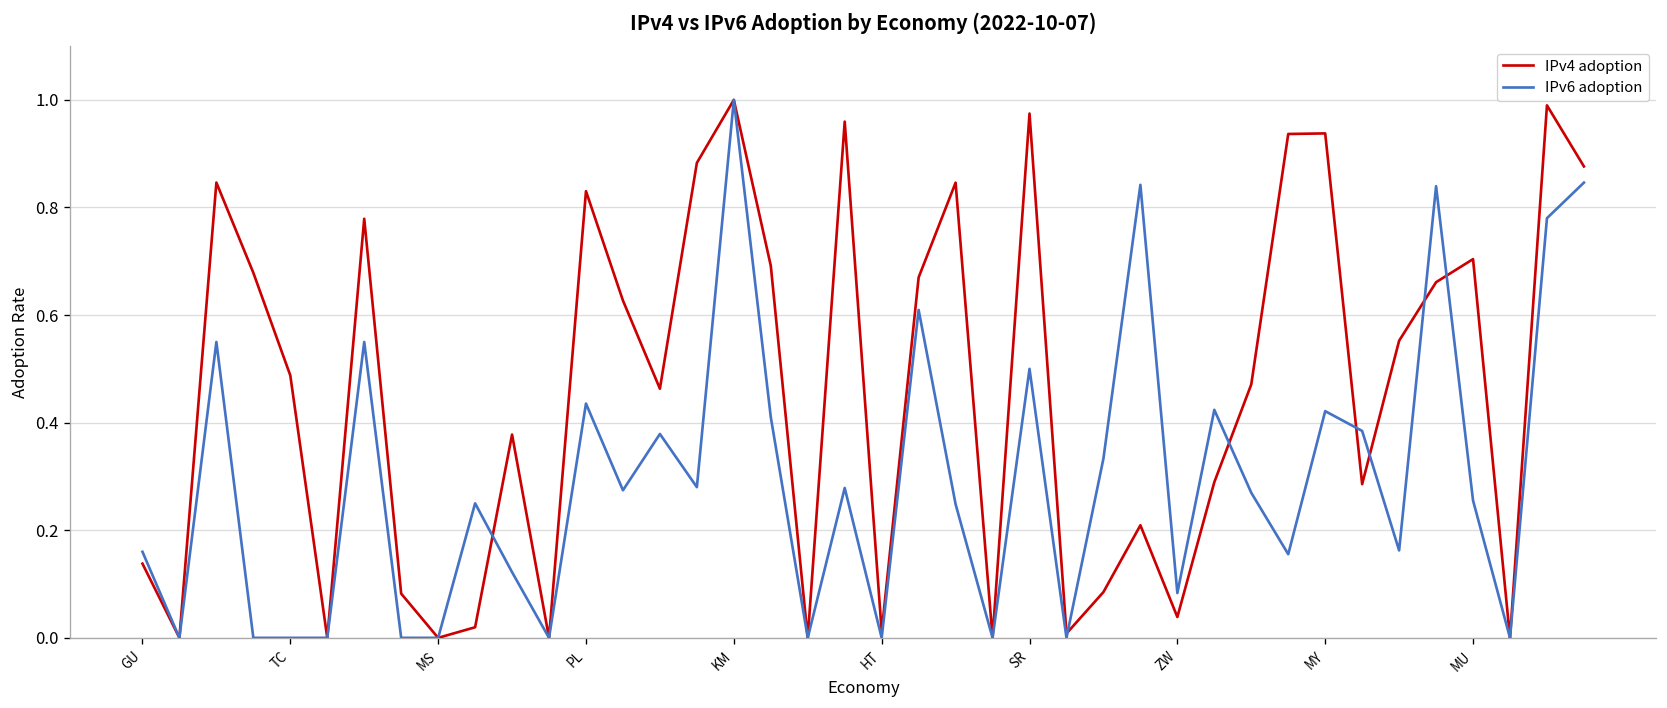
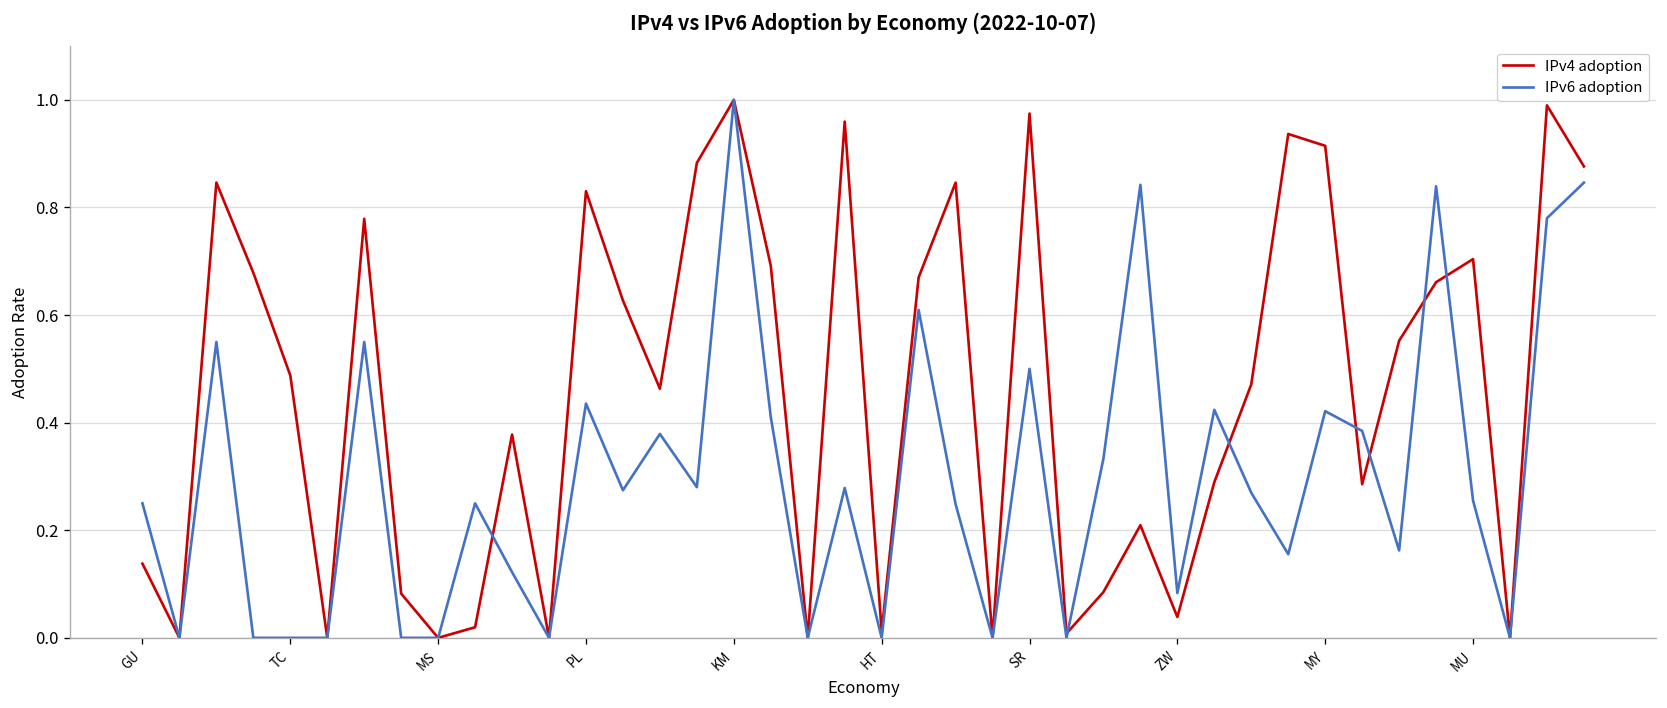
  {
    "IPv4 adoption": {
      "GU": 0.14,
      "TC": 0.49,
      "PL": 0.83,
      "HT": 0.01,
      "SR": 0.97,
      "ZW": 0.04,
-     "MY": 0.94,
+     "MY": 0.91,
      "MU": 0.70
    },
    "IPv6 adoption": {
-     "GU": 0.16,
+     "GU": 0.25,
      "TC": 0.00,
      "PL": 0.44,
      "HT": 0.00,
      "SR": 0.50,
      "ZW": 0.08,
      "MY": 0.42,
      "MU": 0.26
    }
  }
